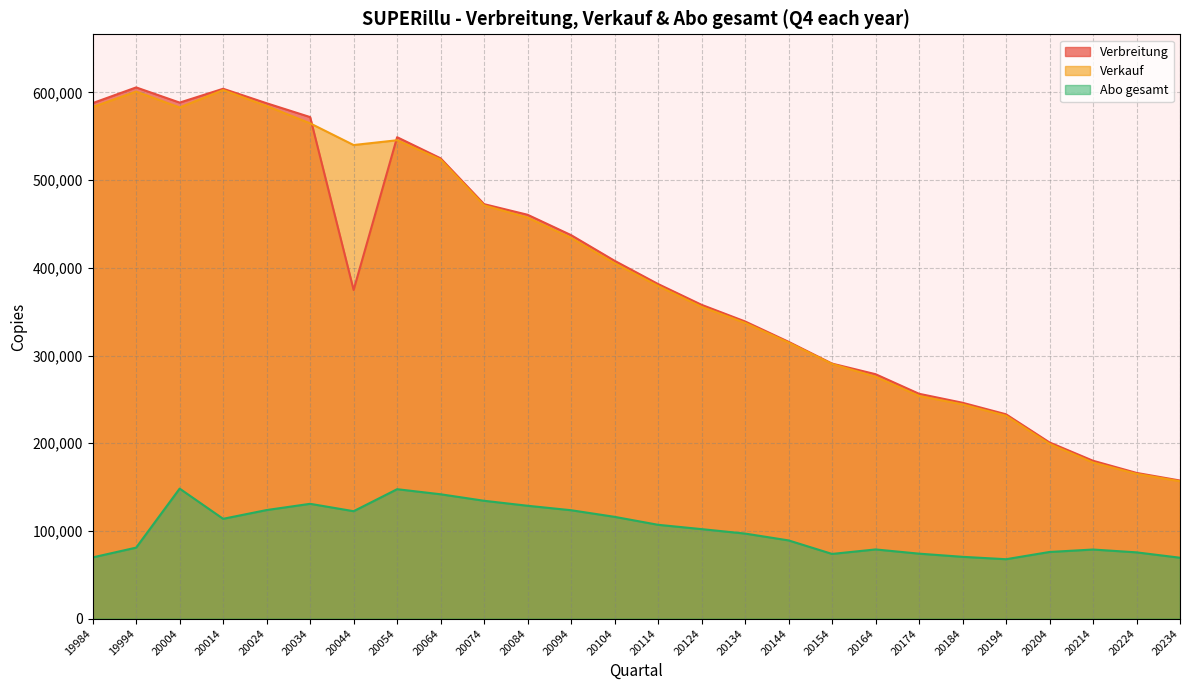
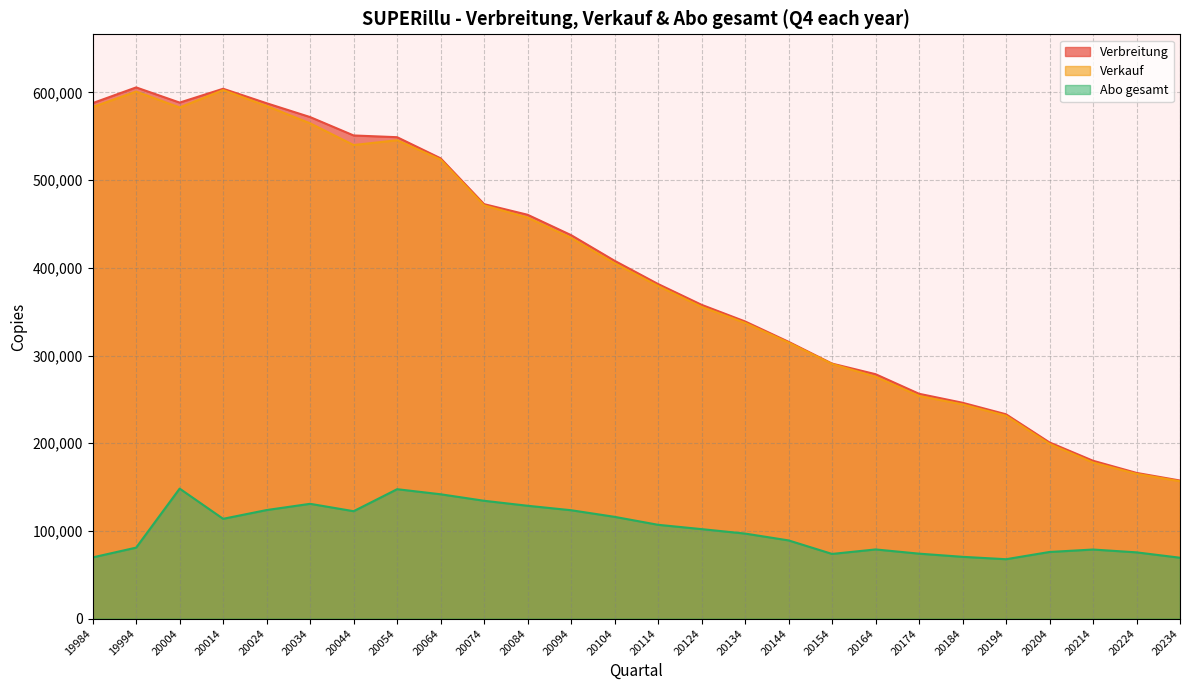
  {
    "Verbreitung": {
      "19984": "590,000",
      "19994": "610,000",
      "20004": "590,000",
      "20024": "590,000",
      "20034": "570,000",
-     "20044": "370,000",
+     "20044": "550,000",
      "20054": "550,000",
      "20084": "460,000",
      "20094": "440,000"
    },
    "Verkauf": {
      "19984": "580,000",
      "19994": "600,000",
      "20004": "580,000",
      "20024": "580,000",
      "20034": "560,000",
      "20044": "540,000",
      "20054": "550,000",
      "20084": "460,000",
      "20094": "430,000"
    },
    "Abo gesamt": {
      "19984": "70,000",
      "19994": "80,000",
      "20004": "150,000",
      "20014": "110,000",
      "20024": "120,000",
      "20034": "130,000",
      "20044": "120,000",
      "20054": "150,000",
      "20064": "140,000",
      "20074": "130,000",
      "20084": "130,000",
      "20094": "120,000",
      "20104": "120,000",
      "20114": "110,000",
      "20124": "100,000",
      "20134": "100,000",
      "20144": "90,000",
      "20154": "70,000",
      "20164": "80,000",
      "20174": "70,000",
      "20184": "70,000",
      "20194": "70,000",
      "20204": "80,000",
      "20214": "80,000",
      "20224": "80,000",
      "20234": "70,000"
    }
  }
